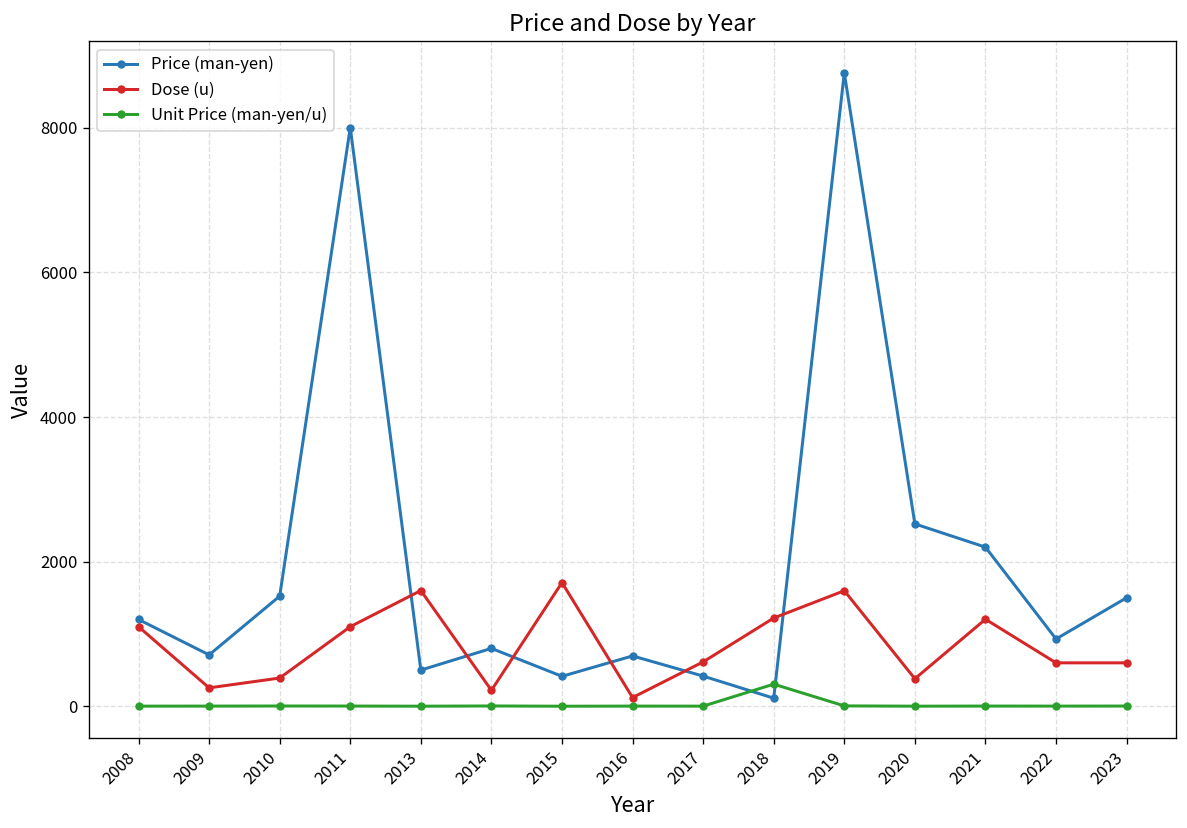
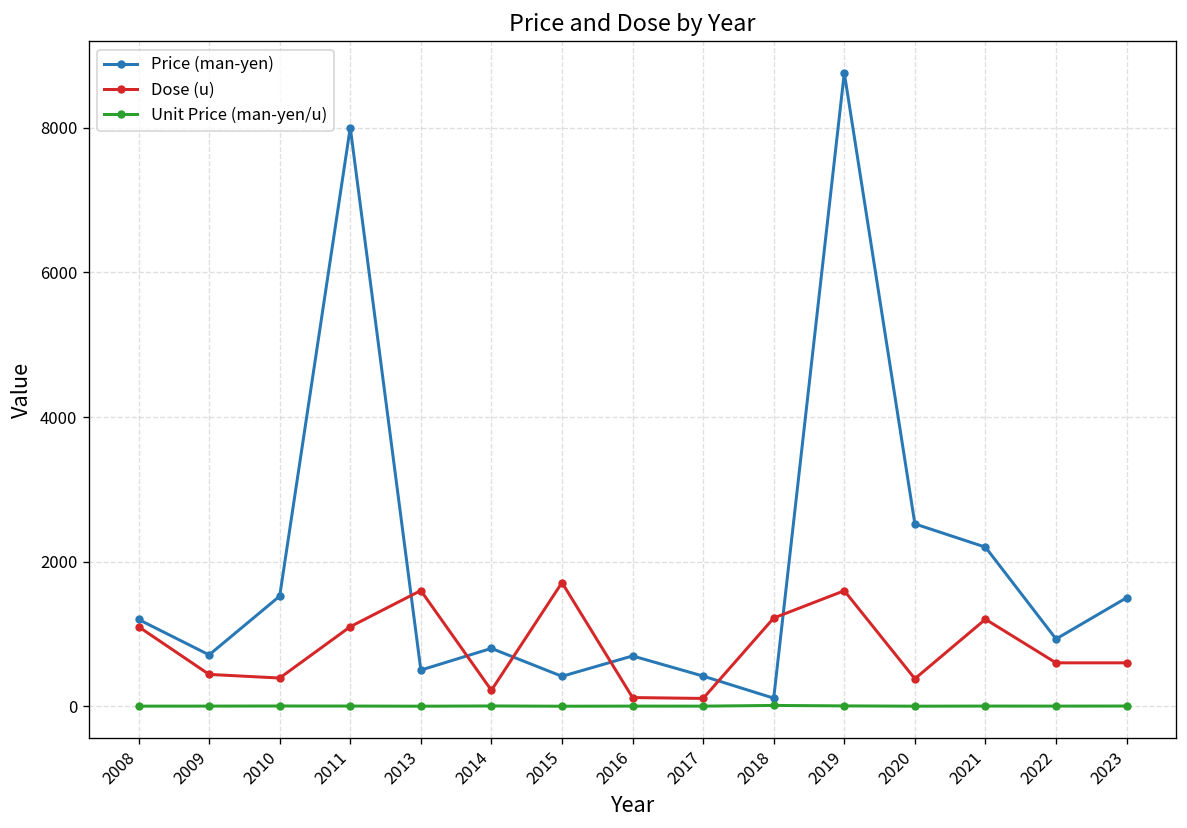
  {
    "Price (man-yen)": {
      "2008": 1200,
      "2009": 700,
      "2010": 1500,
      "2011": 8000,
      "2013": 500,
      "2014": 800,
      "2015": 400,
      "2016": 700,
      "2017": 400,
      "2018": 100,
      "2019": 8800,
      "2020": 2500,
      "2021": 2200,
      "2022": 900,
      "2023": 1500
    },
    "Dose (u)": {
      "2008": 1100,
-     "2009": 300,
+     "2009": 400,
      "2010": 400,
      "2011": 1100,
      "2013": 1600,
      "2014": 200,
      "2015": 1700,
      "2016": 100,
-     "2017": 600,
+     "2017": 100,
      "2018": 1200,
      "2019": 1600,
      "2020": 400,
      "2021": 1200,
      "2022": 600,
      "2023": 600
    },
    "Unit Price (man-yen/u)": {
      "2008": 0,
      "2009": 0,
      "2010": 0,
      "2011": 0,
      "2013": 0,
      "2014": 0,
      "2015": 0,
      "2016": 0,
      "2017": 0,
-     "2018": 300,
+     "2018": 0,
      "2019": 0,
      "2020": 0,
      "2021": 0,
      "2022": 0,
      "2023": 0
    }
  }
